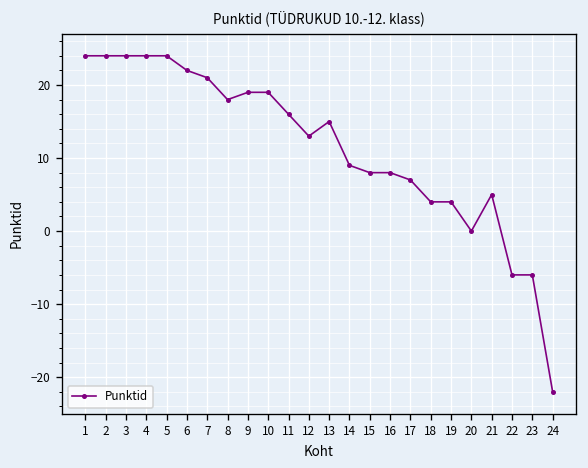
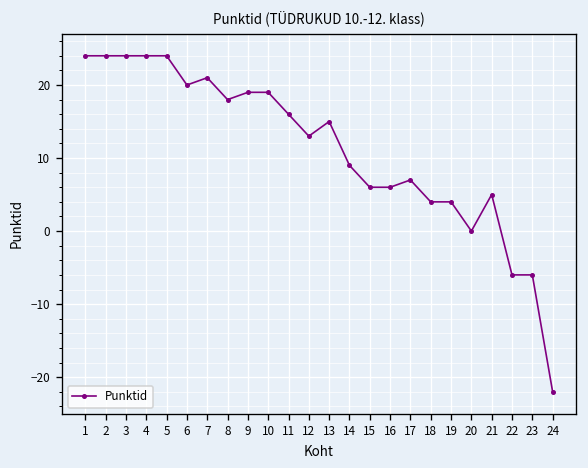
  {
    "1": 24,
    "2": 24,
    "3": 24,
    "4": 24,
    "5": 24,
-   "6": 22,
+   "6": 20,
    "7": 21,
    "8": 18,
    "9": 19,
    "10": 19,
    "11": 16,
    "12": 13,
    "13": 15,
    "14": 9,
-   "15": 8,
-   "16": 8,
+   "15": 6,
+   "16": 6,
    "17": 7,
    "18": 4,
    "19": 4,
    "20": 0,
    "21": 5,
    "22": -6,
    "23": -6,
    "24": -22
  }
